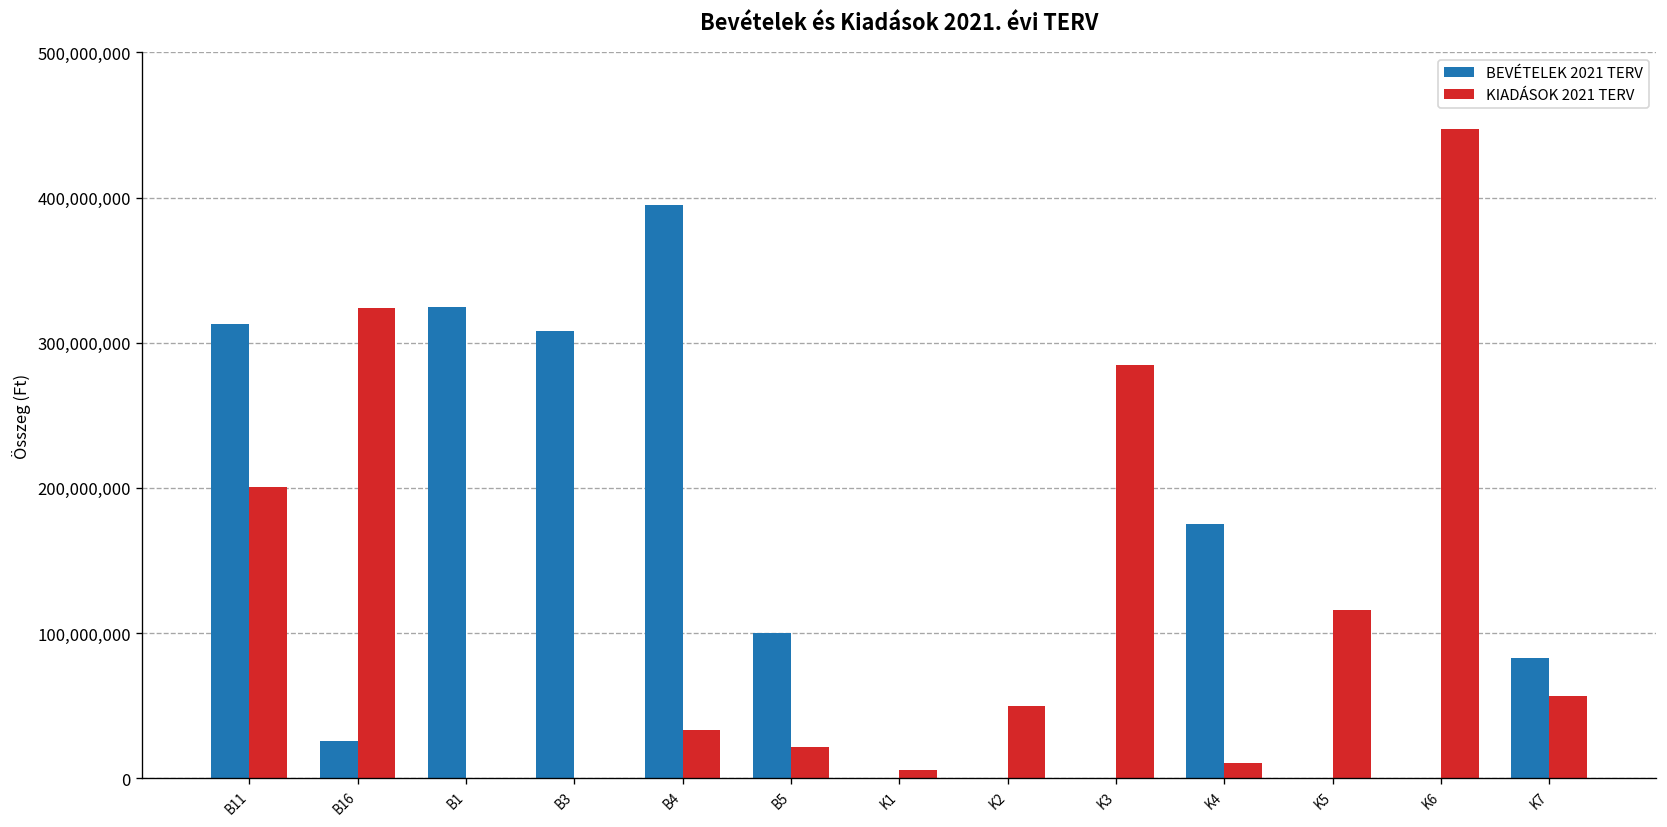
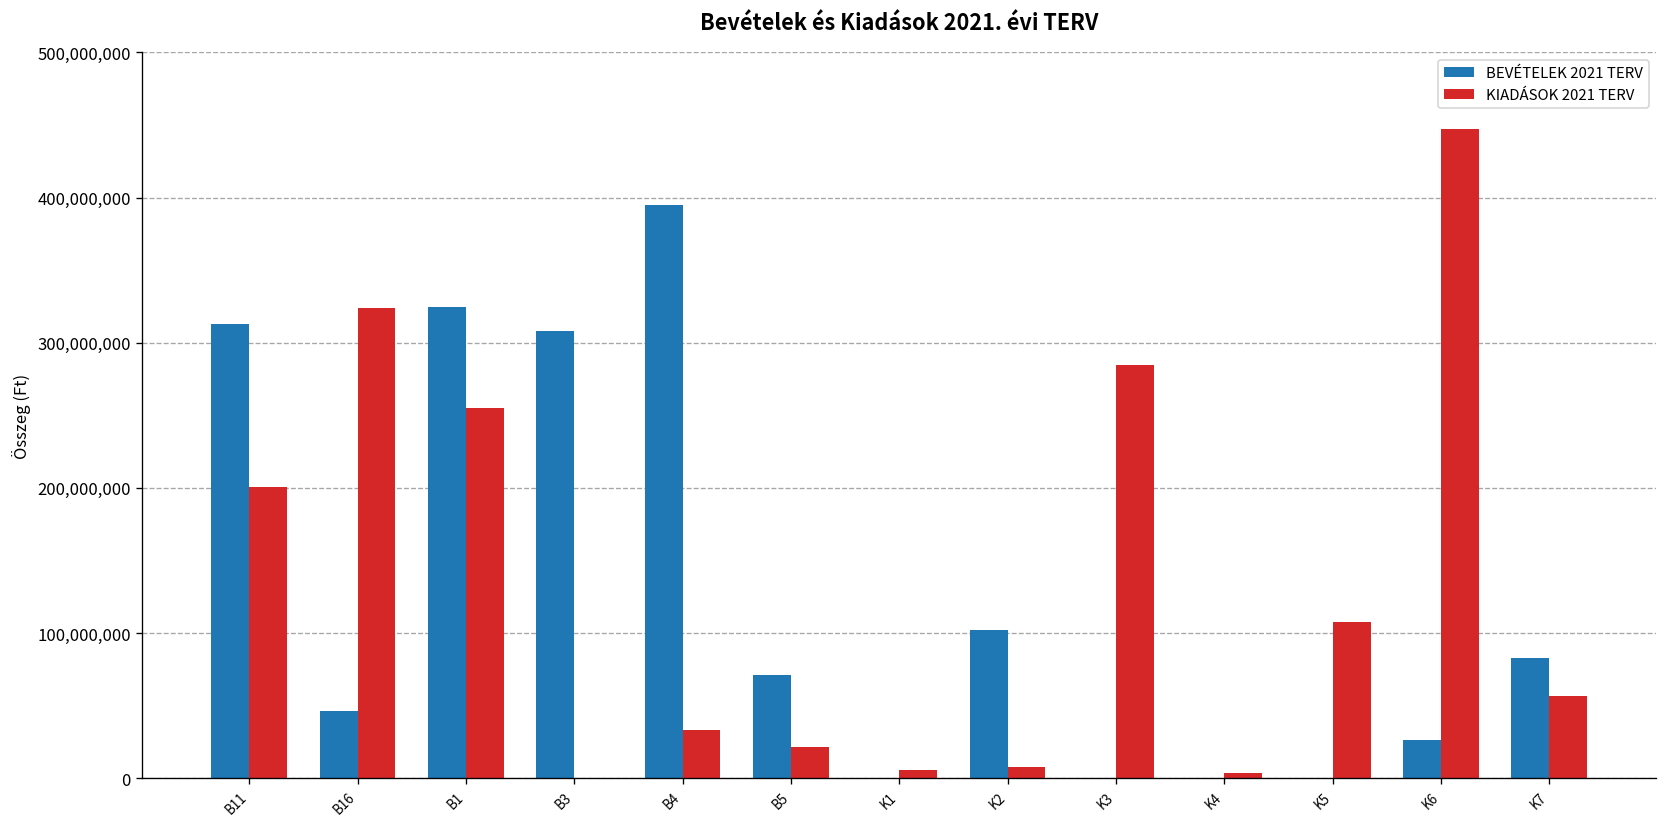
  {
    "BEVÉTELEK 2021 TERV": {
      "B11": "313,000,000",
-     "B16": "26,000,000",
+     "B16": "46,000,000",
      "B1": "325,000,000",
      "B3": "308,000,000",
      "B4": "395,000,000",
-     "B5": "100,000,000",
+     "B5": "71,000,000",
      "K1": "0",
-     "K2": "0",
+     "K2": "102,000,000",
      "K3": "0",
-     "K4": "175,000,000",
+     "K4": "0",
      "K5": "0",
-     "K6": "0",
+     "K6": "27,000,000",
      "K7": "83,000,000"
    },
    "KIADÁSOK 2021 TERV": {
      "B11": "201,000,000",
      "B16": "324,000,000",
-     "B1": "0",
+     "B1": "255,000,000",
      "B3": "0",
      "B4": "33,000,000",
      "B5": "21,000,000",
      "K1": "6,000,000",
-     "K2": "50,000,000",
+     "K2": "8,000,000",
      "K3": "284,000,000",
-     "K4": "10,000,000",
-     "K5": "116,000,000",
+     "K4": "4,000,000",
+     "K5": "108,000,000",
      "K6": "447,000,000",
      "K7": "57,000,000"
    }
  }
